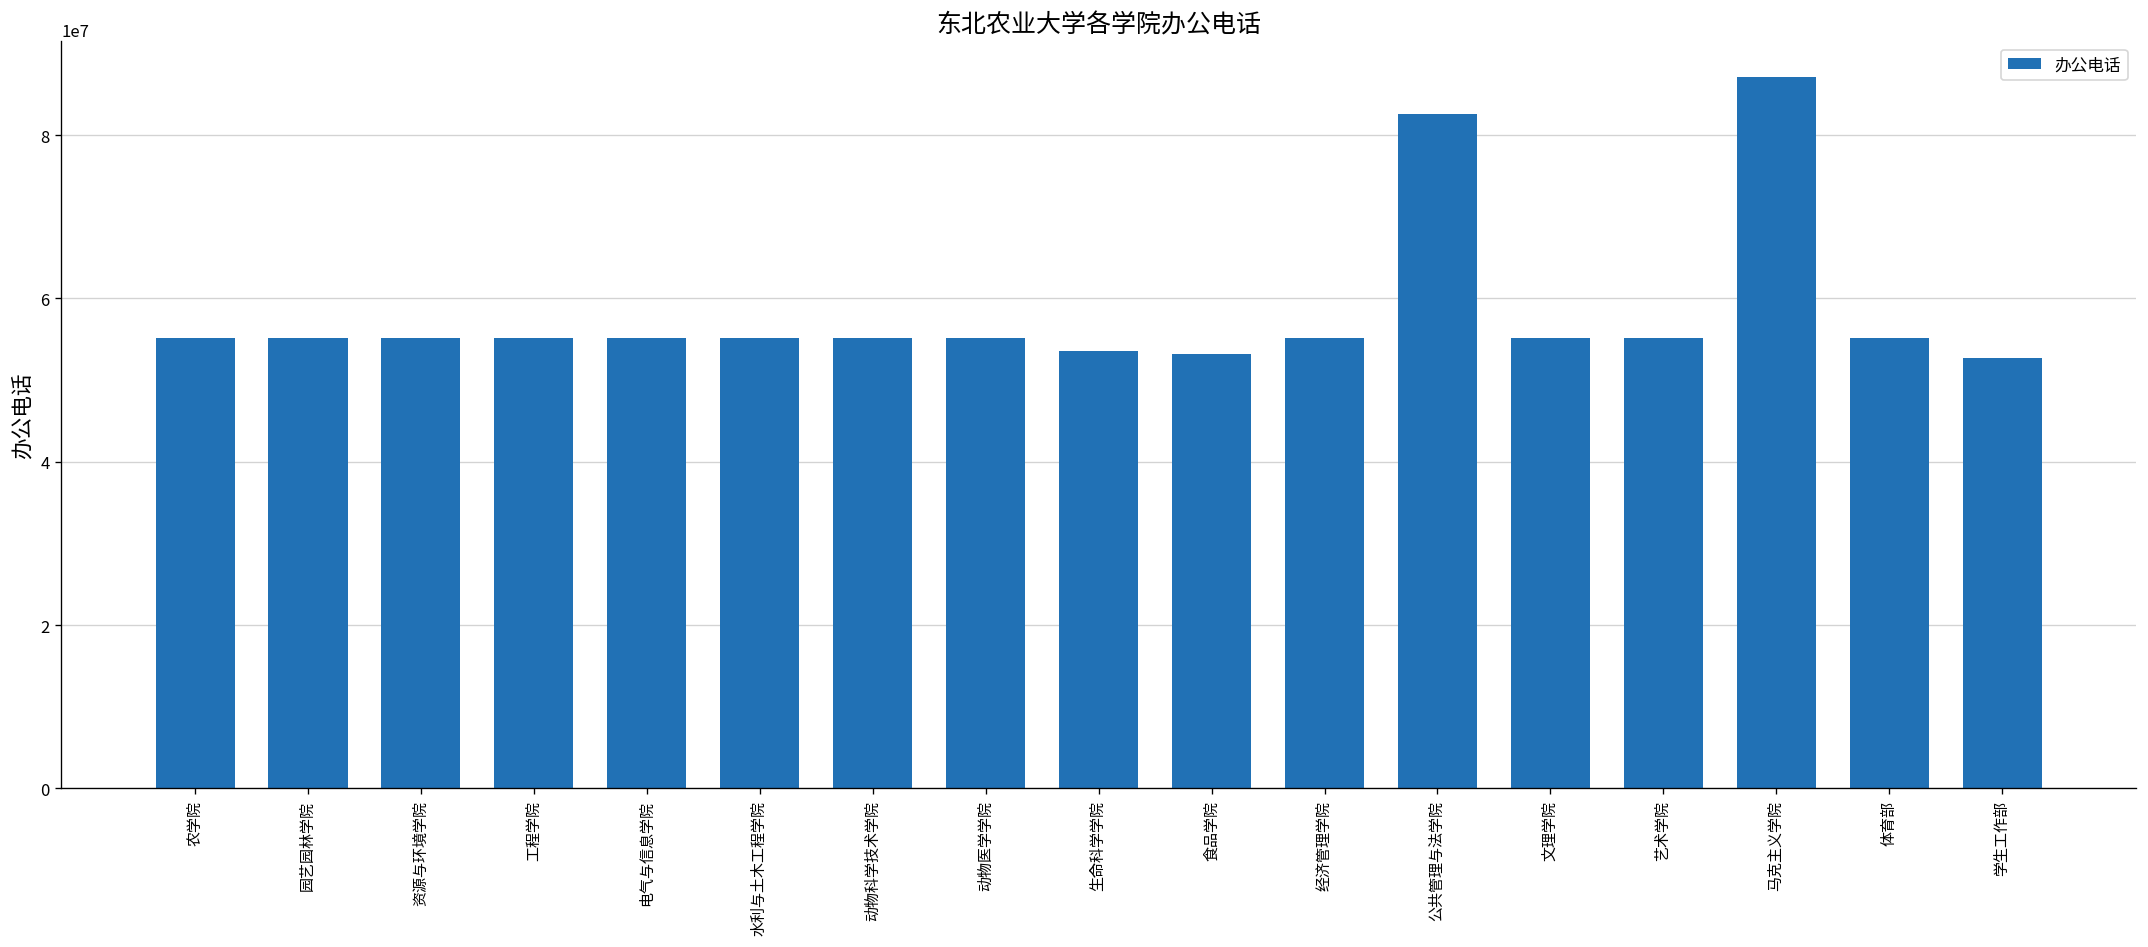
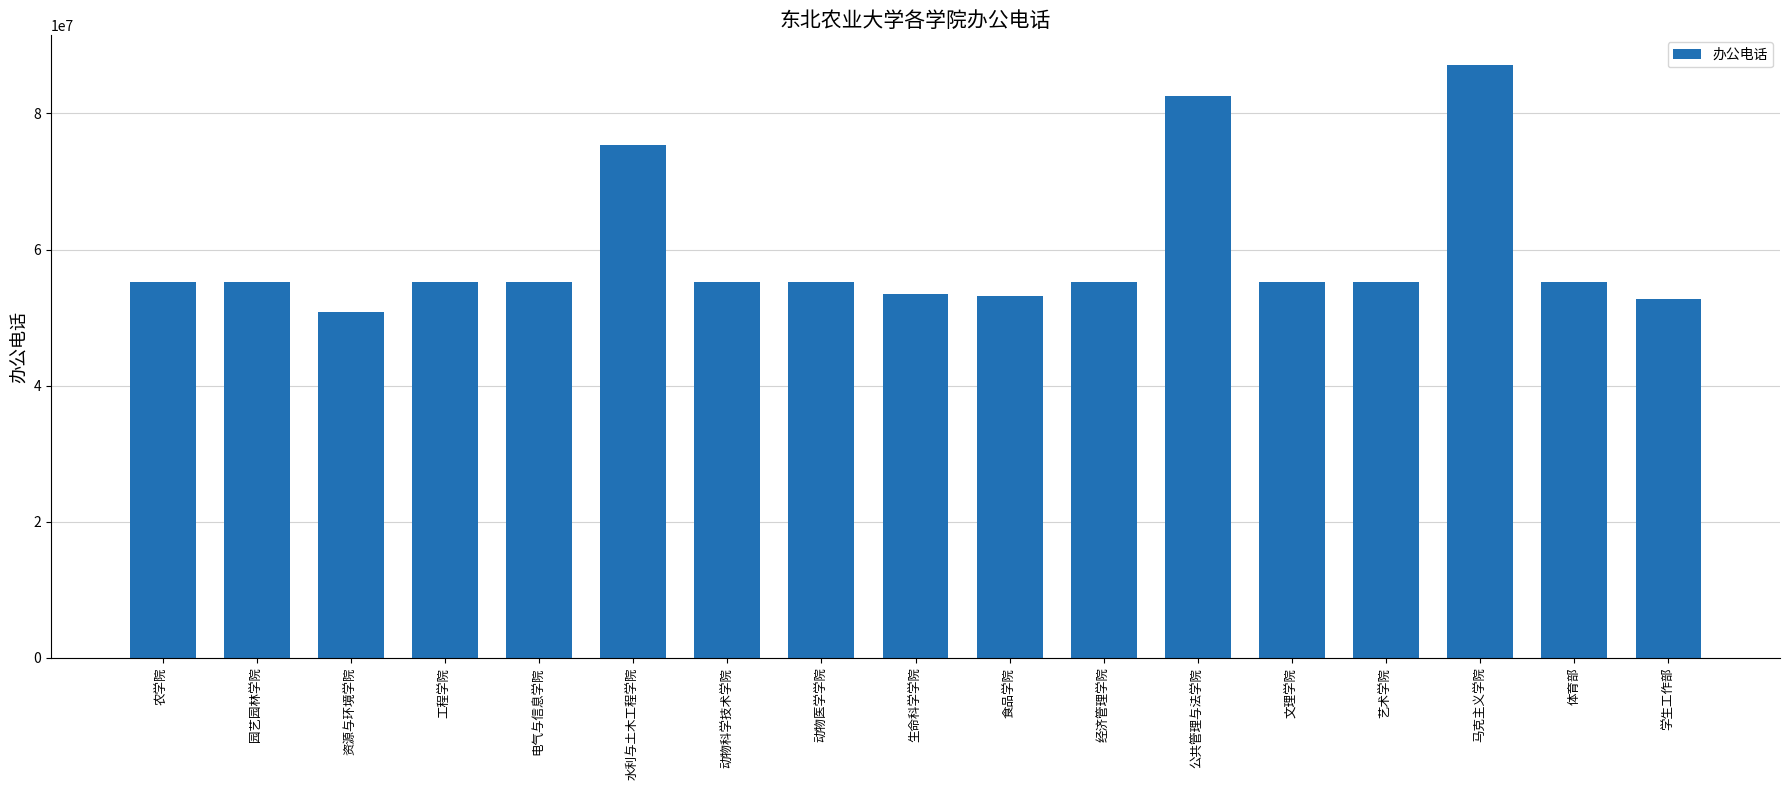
  {
    "农学院": 55000000,
    "园艺园林学院": 55000000,
-   "资源与环境学院": 55000000,
+   "资源与环境学院": 51000000,
    "工程学院": 55000000,
    "电气与信息学院": 55000000,
-   "水利与土木工程学院": 55000000,
+   "水利与土木工程学院": 75000000,
    "动物科学技术学院": 55000000,
    "动物医学学院": 55000000,
    "生命科学学院": 54000000,
    "食品学院": 53000000,
    "经济管理学院": 55000000,
    "公共管理与法学院": 83000000,
    "文理学院": 55000000,
    "艺术学院": 55000000,
    "马克主义学院": 87000000,
    "体育部": 55000000,
    "学生工作部": 53000000
  }
